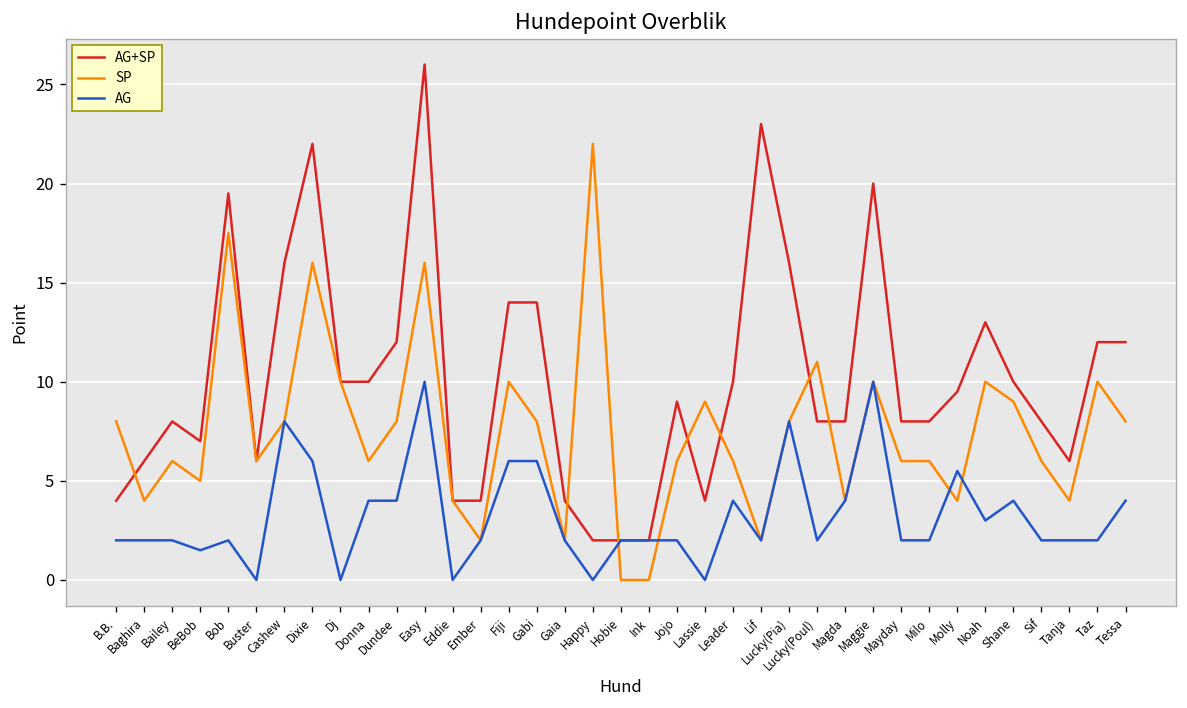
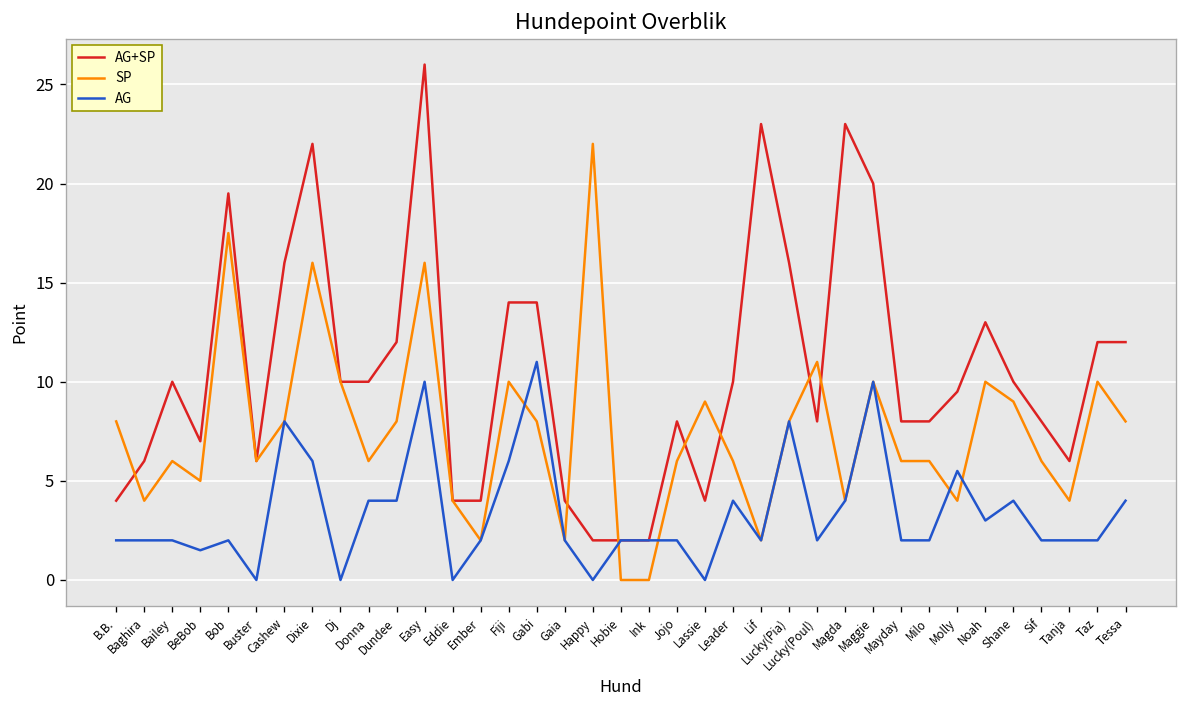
  {
    "AG+SP": {
      "B.B.": 4,
      "Baghira": 6,
-     "Bailey": 8,
+     "Bailey": 10,
      "BeBob": 7,
      "Bob": 19.5,
      "Cashew": 16,
      "Dixie": 22,
      "Donna": 10,
      "Dundee": 12,
      "Easy": 26,
      "Ember": 4,
      "Fiji": 14,
      "Gabi": 14,
      "Gaia": 4,
      "Happy": 2,
-     "Jojo": 9,
+     "Jojo": 8,
      "Lassie": 4,
      "Leader": 10,
      "Lif": 23,
      "Lucky(Pia)": 16,
      "Lucky(Poul)": 8,
-     "Magda": 8,
+     "Magda": 23,
      "Maggie": 20,
      "Mayday": 8,
      "Milo": 8,
      "Molly": 9.5,
      "Noah": 13,
      "Shane": 10,
      "Sif": 8,
      "Tanja": 6,
      "Taz": 12,
      "Tessa": 12
    },
    "SP": {
      "B.B.": 8,
      "Baghira": 4,
      "Bailey": 6,
      "BeBob": 5,
      "Bob": 17.5,
      "Dixie": 16,
      "Donna": 6,
      "Dundee": 8,
      "Easy": 16,
      "Fiji": 10,
      "Gabi": 8,
      "Happy": 22,
      "Hobie": 0,
      "Ink": 0,
      "Jojo": 6,
      "Lassie": 9,
      "Leader": 6,
      "Lucky(Poul)": 11,
      "Mayday": 6,
      "Milo": 6,
      "Molly": 4,
      "Noah": 10,
      "Shane": 9,
      "Sif": 6,
      "Tanja": 4,
      "Taz": 10,
      "Tessa": 8
    },
    "AG": {
      "B.B.": 2,
      "Baghira": 2,
      "Bailey": 2,
      "BeBob": 1.5,
      "Bob": 2,
      "Buster": 0,
      "Dixie": 6,
      "Dj": 0,
      "Donna": 4,
      "Dundee": 4,
      "Easy": 10,
      "Eddie": 0,
      "Fiji": 6,
-     "Gabi": 6,
+     "Gabi": 11,
      "Happy": 0,
      "Jojo": 2,
      "Lassie": 0,
      "Leader": 4,
      "Lucky(Poul)": 2,
      "Mayday": 2,
      "Milo": 2,
      "Molly": 5.5,
      "Noah": 3,
      "Shane": 4,
      "Sif": 2,
      "Tanja": 2,
      "Taz": 2,
      "Tessa": 4
    }
  }
